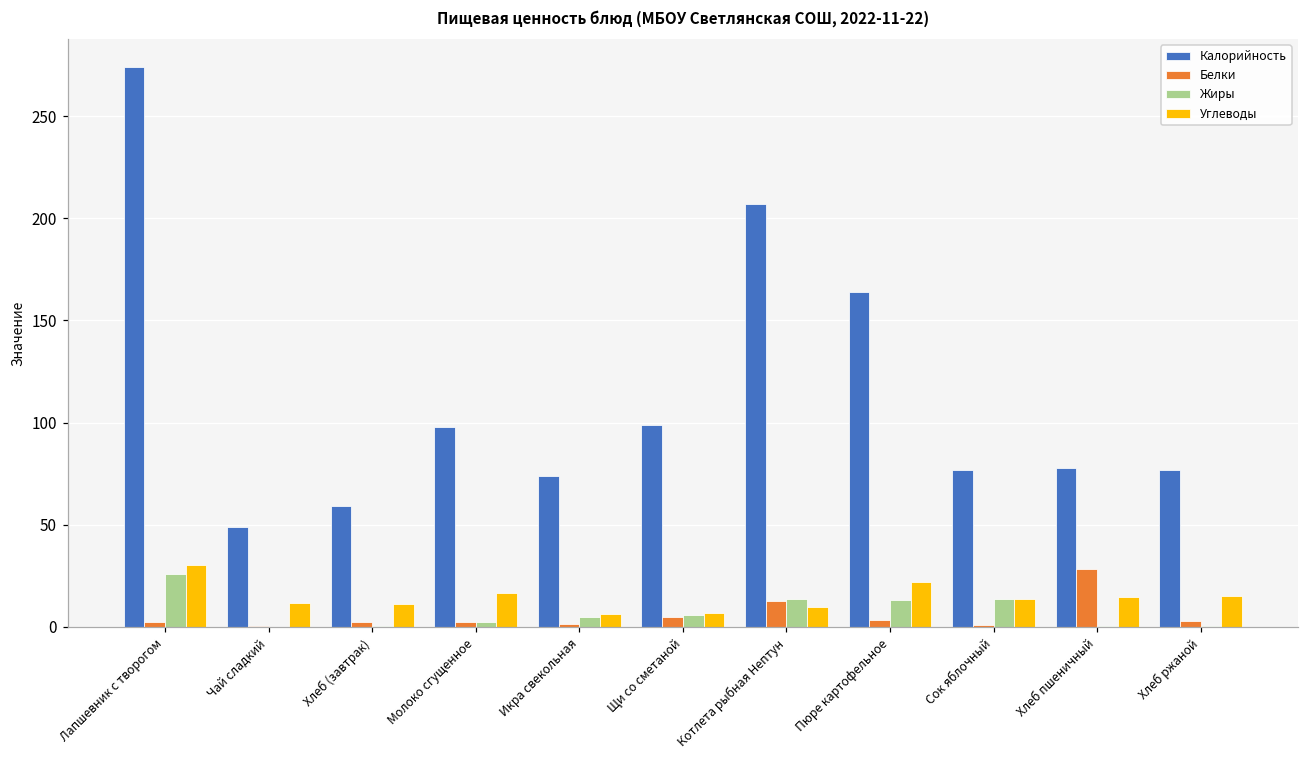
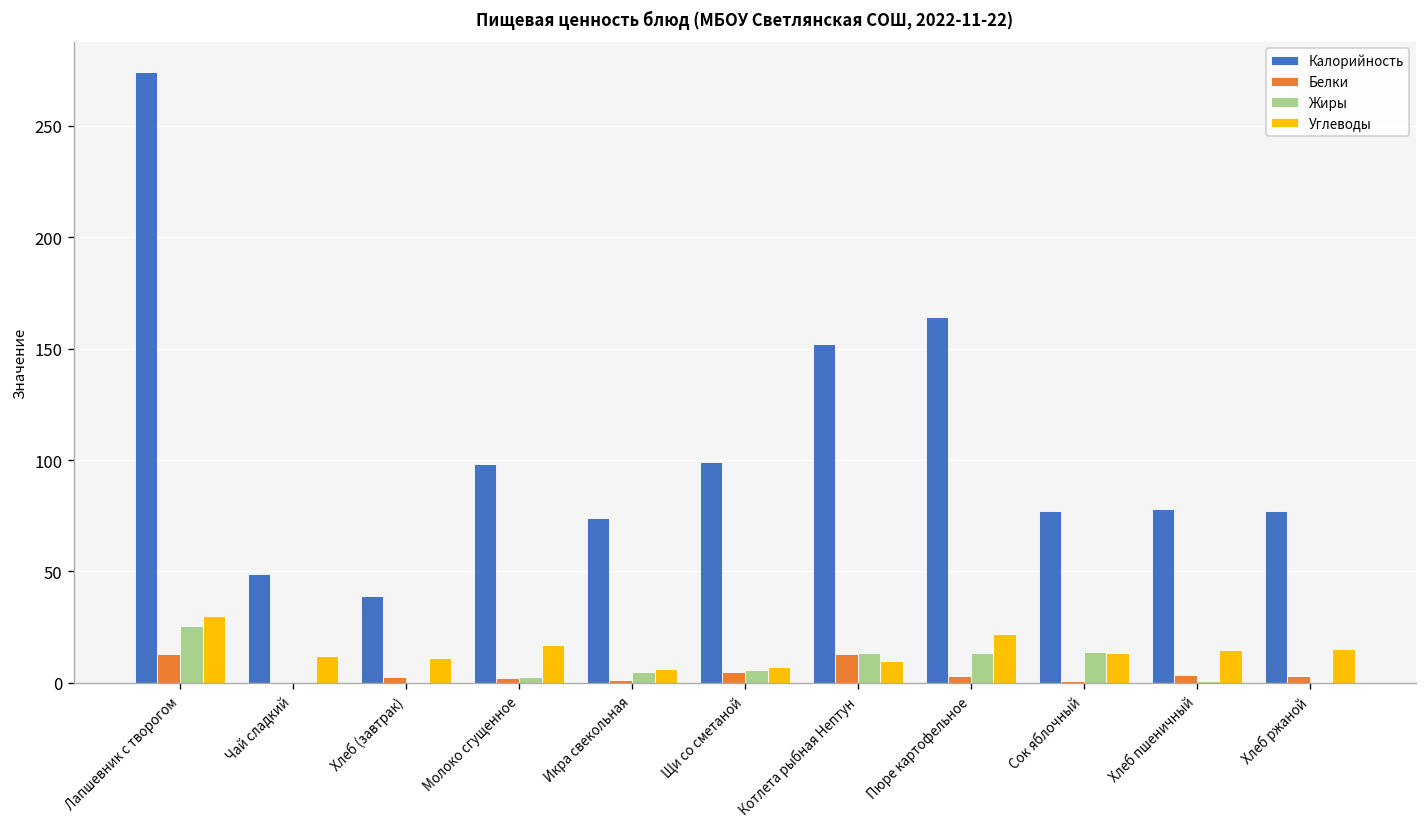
  {
    "Калорийность": {
      "Лапшевник с творогом": 274,
      "Чай сладкий": 49,
-     "Хлеб (завтрак)": 59,
+     "Хлеб (завтрак)": 39,
      "Молоко сгущенное": 98,
      "Икра свекольная": 74,
      "Щи со сметаной": 99,
-     "Котлета рыбная Нептун": 207,
+     "Котлета рыбная Нептун": 152,
      "Пюре картофельное": 164,
      "Сок яблочный": 77,
      "Хлеб пшеничный": 78,
      "Хлеб ржаной": 77
    },
    "Белки": {
-     "Лапшевник с творогом": 3,
+     "Лапшевник с творогом": 13,
      "Хлеб (завтрак)": 3,
      "Молоко сгущенное": 2,
      "Щи со сметаной": 5,
      "Котлета рыбная Нептун": 13,
      "Пюре картофельное": 3,
-     "Хлеб пшеничный": 28,
+     "Хлеб пшеничный": 3,
      "Хлеб ржаной": 3
    },
    "Жиры": {
      "Лапшевник с творогом": 26,
      "Молоко сгущенное": 3,
      "Икра свекольная": 5,
      "Щи со сметаной": 6,
      "Котлета рыбная Нептун": 14,
      "Пюре картофельное": 13,
      "Сок яблочный": 14
    },
    "Углеводы": {
      "Лапшевник с творогом": 30,
      "Чай сладкий": 12,
      "Хлеб (завтрак)": 11,
      "Молоко сгущенное": 17,
      "Икра свекольная": 6,
      "Щи со сметаной": 7,
      "Котлета рыбная Нептун": 10,
      "Пюре картофельное": 22,
      "Сок яблочный": 14,
      "Хлеб пшеничный": 15,
      "Хлеб ржаной": 15
    }
  }
